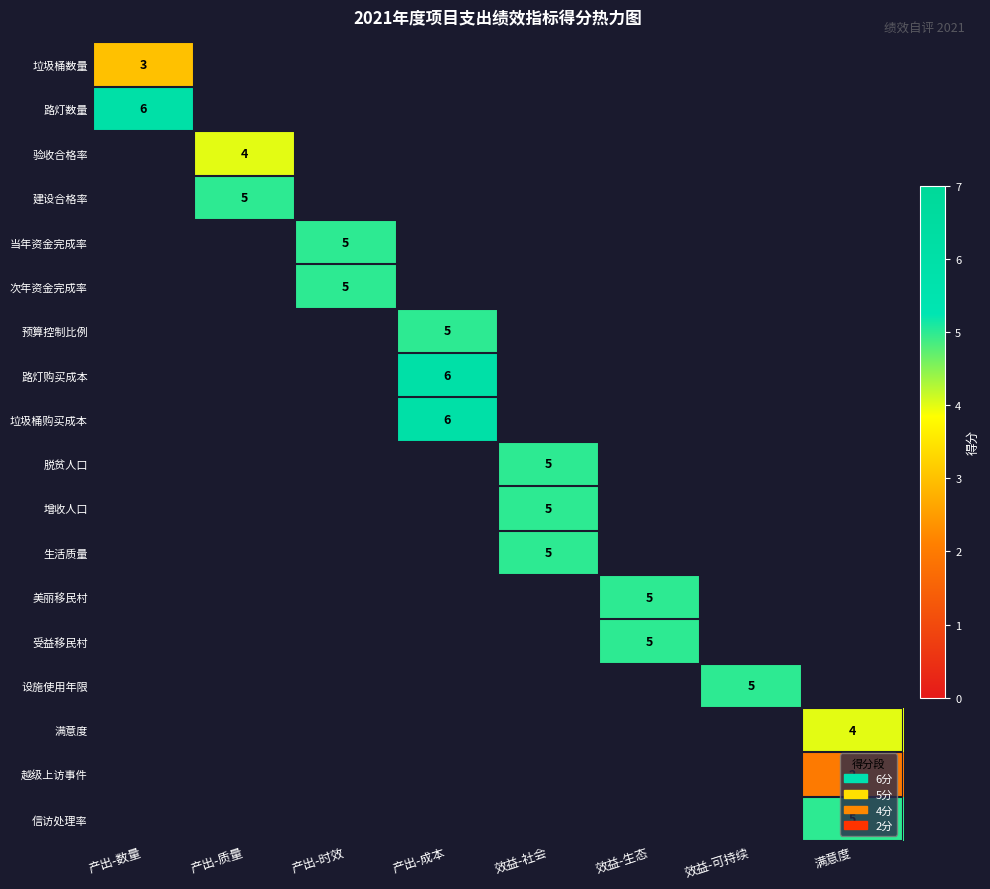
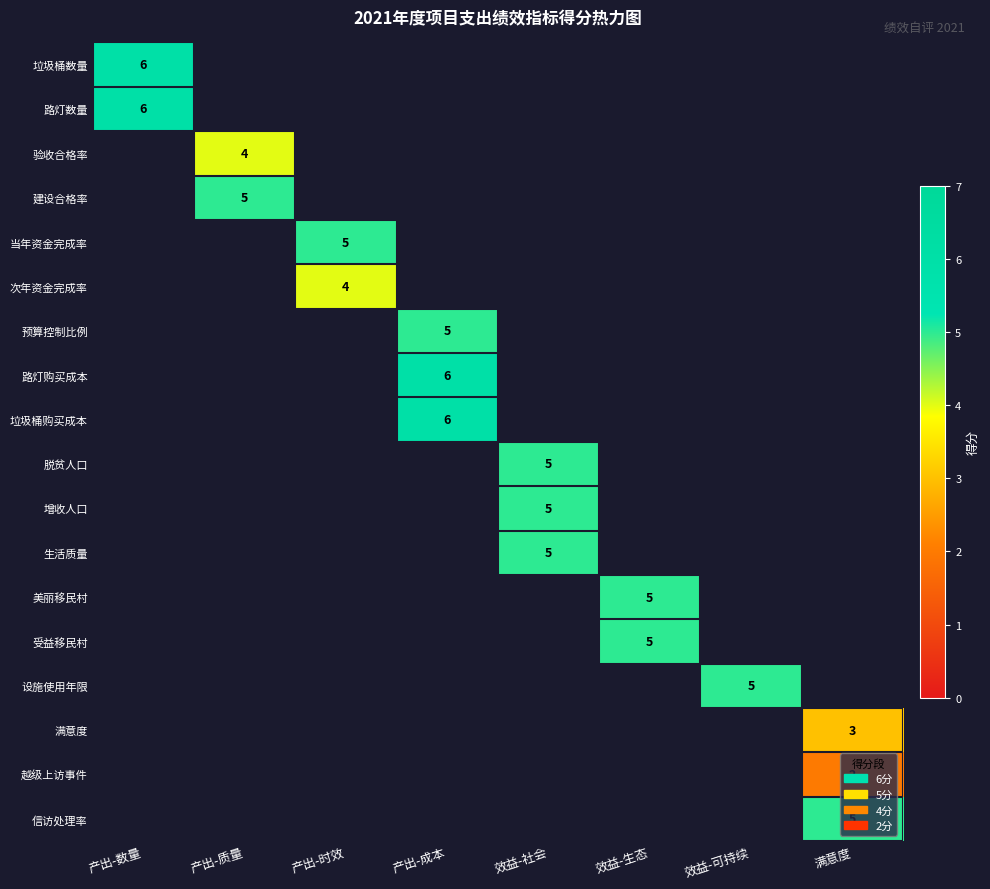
  {
    "垃圾桶数量": {
-     "产出-数量": 3
+     "产出-数量": 6
    },
    "路灯数量": {
      "产出-数量": 6
    },
    "验收合格率": {
      "产出-质量": 4
    },
    "建设合格率": {
      "产出-质量": 5
    },
    "当年资金完成率": {
      "产出-时效": 5
    },
    "次年资金完成率": {
-     "产出-时效": 5
+     "产出-时效": 4
    },
    "预算控制比例": {
      "产出-成本": 5
    },
    "路灯购买成本": {
      "产出-成本": 6
    },
    "垃圾桶购买成本": {
      "产出-成本": 6
    },
    "脱贫人口": {
      "效益-社会": 5
    },
    "增收人口": {
      "效益-社会": 5
    },
    "生活质量": {
      "效益-社会": 5
    },
    "美丽移民村": {
      "效益-生态": 5
    },
    "受益移民村": {
      "效益-生态": 5
    },
    "设施使用年限": {
      "效益-可持续": 5
    },
    "满意度": {
-     "满意度": 4
+     "满意度": 3
    }
  }
